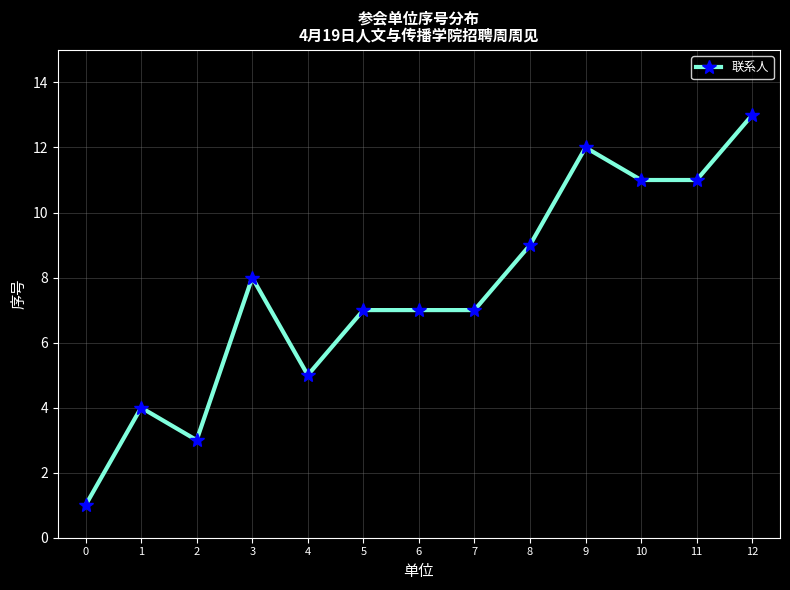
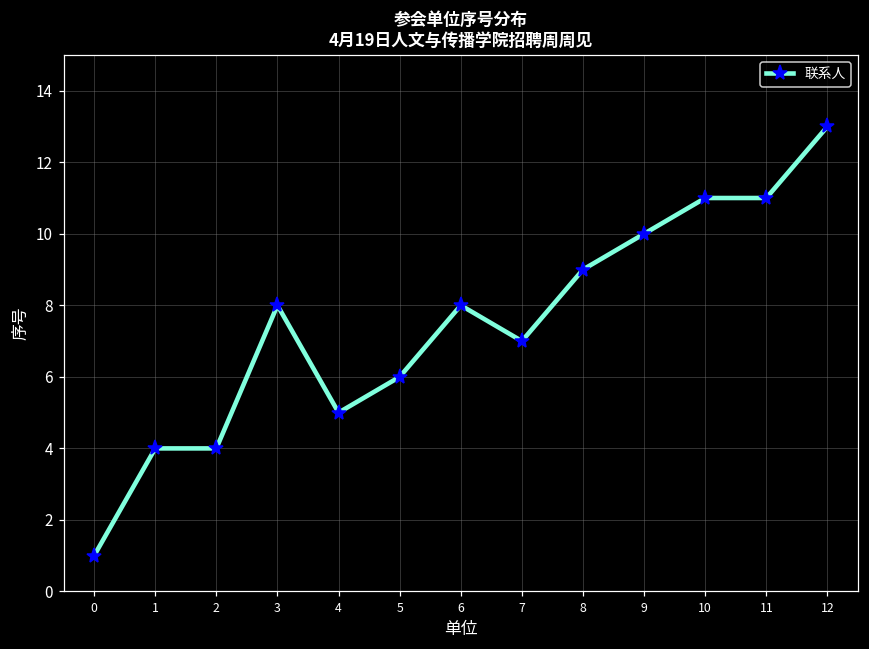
  {
    "0": 1,
    "1": 4,
-   "2": 3,
+   "2": 4,
    "3": 8,
    "4": 5,
-   "5": 7,
-   "6": 7,
+   "5": 6,
+   "6": 8,
    "7": 7,
    "8": 9,
-   "9": 12,
+   "9": 10,
    "10": 11,
    "11": 11,
    "12": 13
  }
